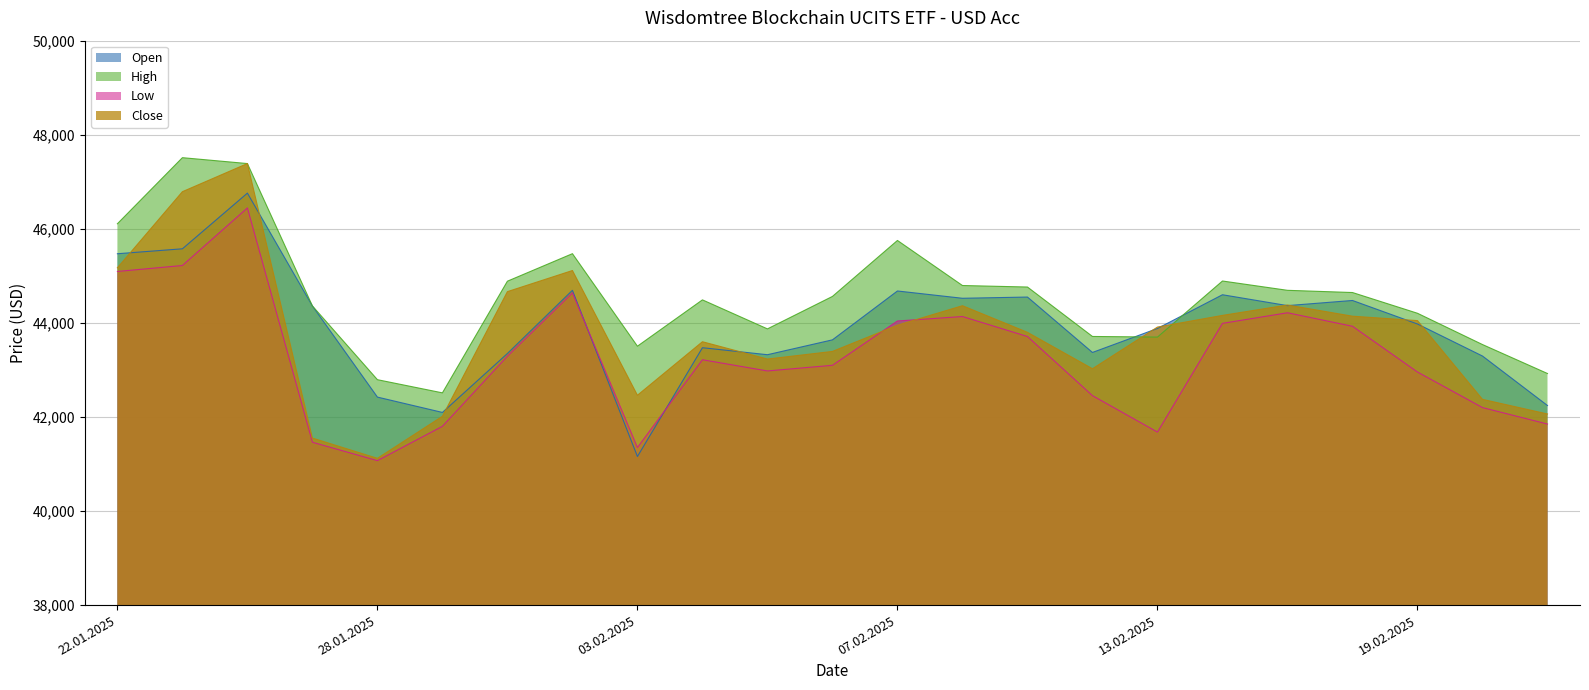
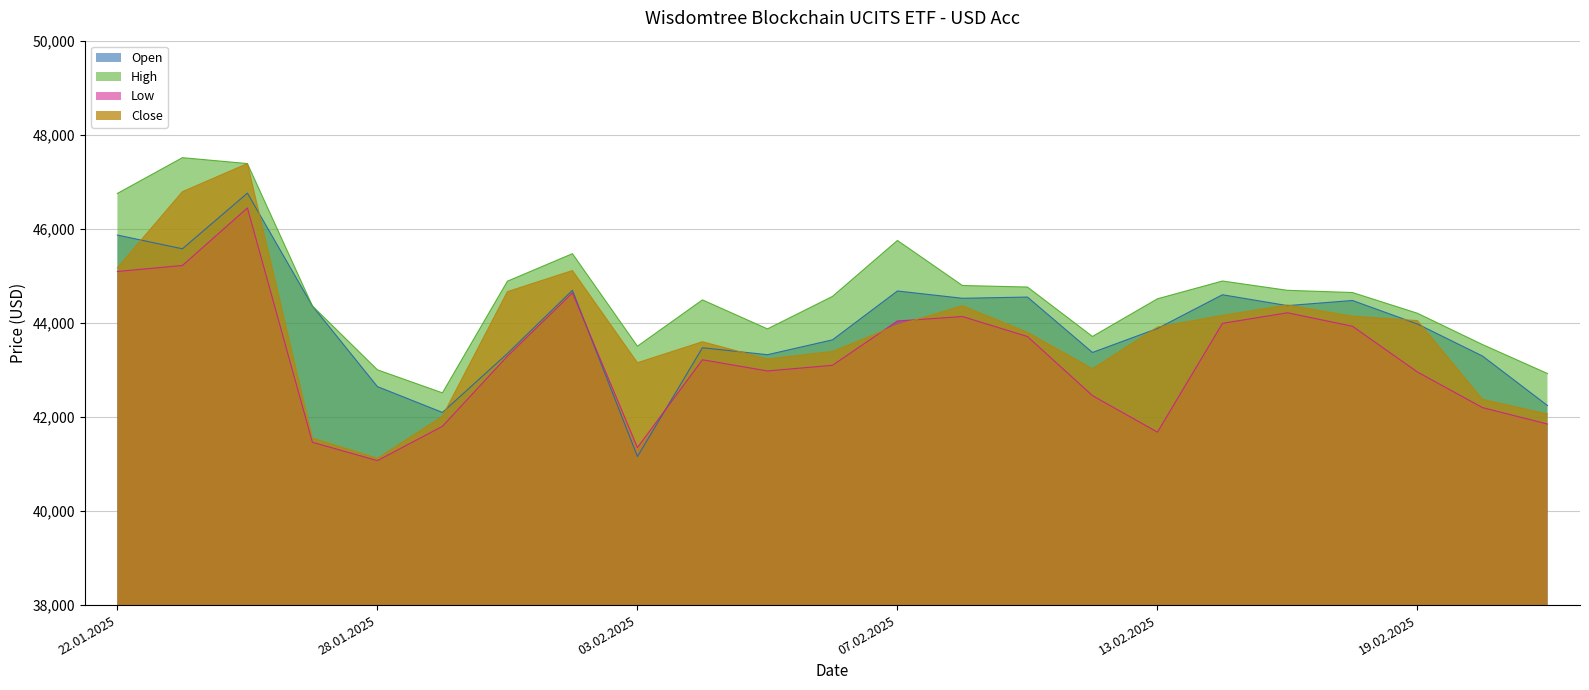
  {
    "Open": {
-     "22.01.2025": "45,500",
-     "28.01.2025": "42,400",
+     "22.01.2025": "45,900",
+     "28.01.2025": "42,600",
      "03.02.2025": "41,200",
      "07.02.2025": "44,700",
      "19.02.2025": "44,000"
    },
    "High": {
-     "22.01.2025": "46,100",
-     "28.01.2025": "42,800",
+     "22.01.2025": "46,800",
+     "28.01.2025": "43,000",
      "03.02.2025": "43,500",
      "07.02.2025": "45,800",
-     "13.02.2025": "43,700",
+     "13.02.2025": "44,500",
      "19.02.2025": "44,200"
    },
    "Low": {
      "22.01.2025": "45,100",
      "03.02.2025": "41,400",
      "07.02.2025": "44,000",
      "13.02.2025": "41,700",
      "19.02.2025": "43,000"
    },
    "Close": {
      "22.01.2025": "45,200",
-     "03.02.2025": "42,500",
+     "03.02.2025": "43,200",
      "07.02.2025": "44,000",
      "19.02.2025": "44,000"
    }
  }
